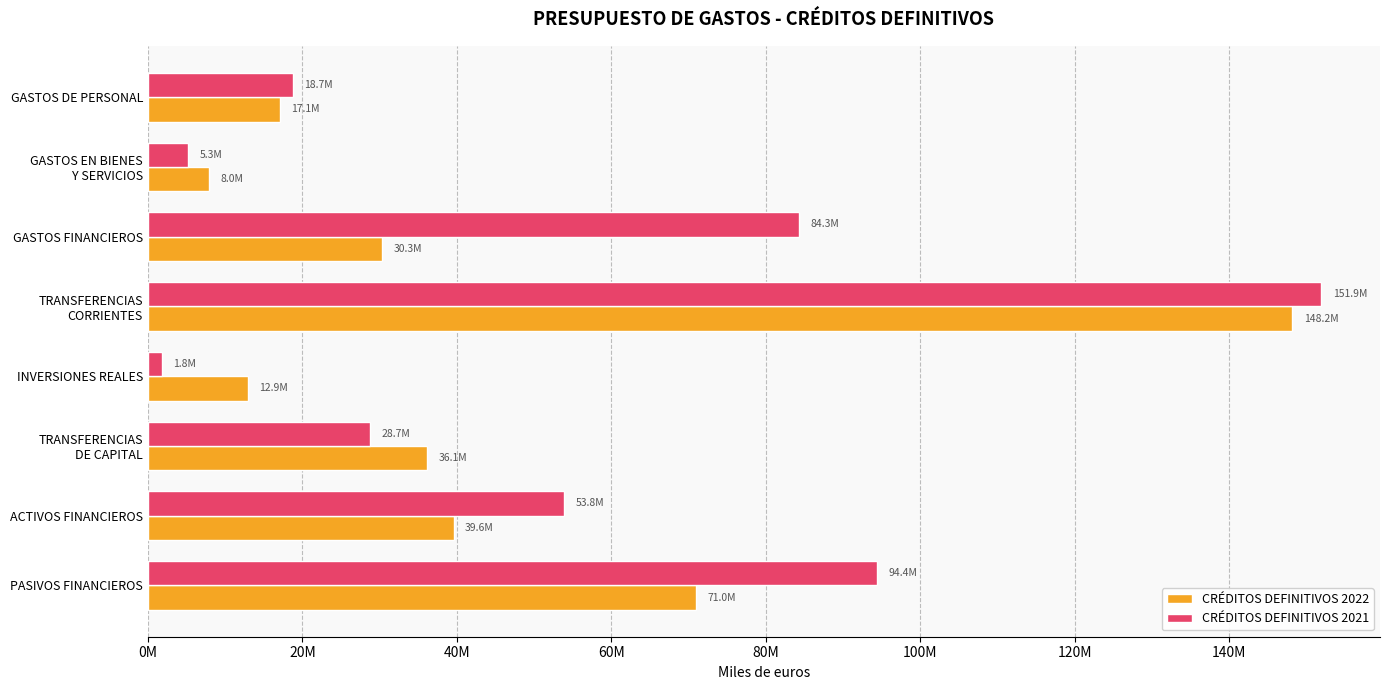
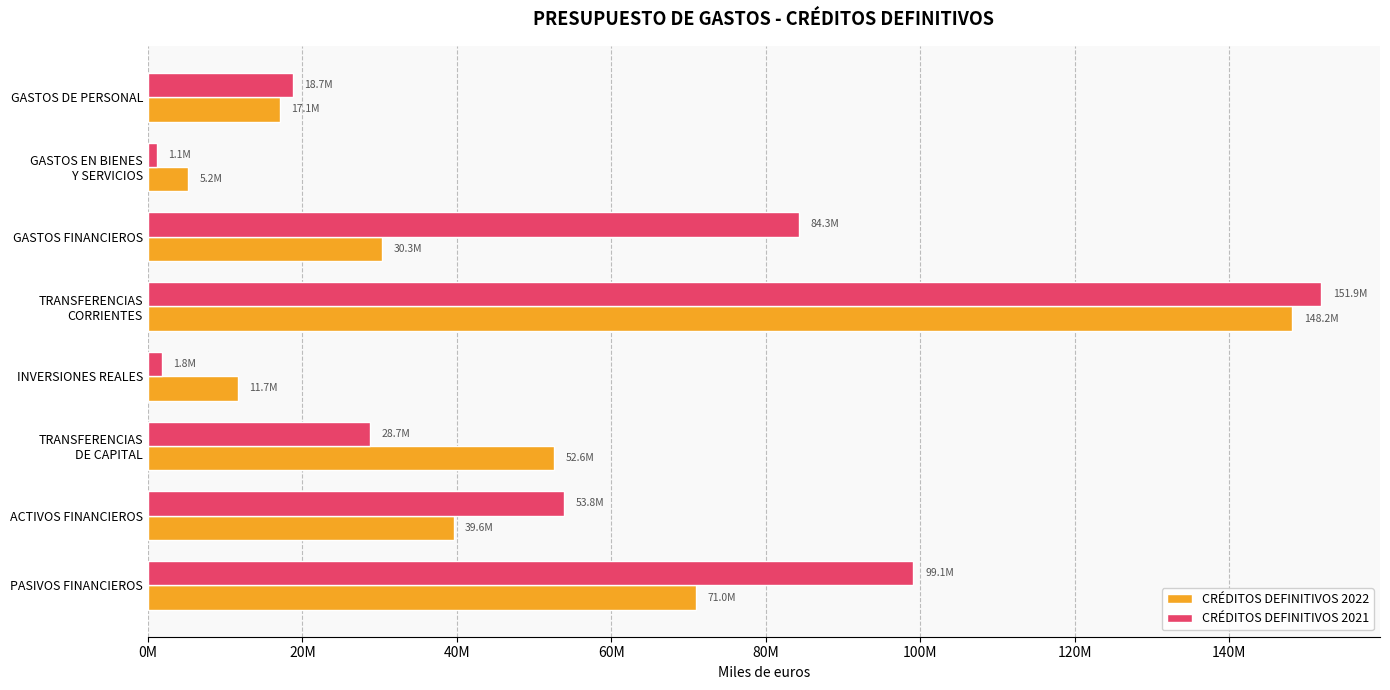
  {
    "CRÉDITOS DEFINITIVOS 2022": {
      "GASTOS DE PERSONAL": "17.1M",
-     "GASTOS EN BIENES Y SERVICIOS": "8.0M",
+     "GASTOS EN BIENES Y SERVICIOS": "5.2M",
      "GASTOS FINANCIEROS": "30.3M",
      "TRANSFERENCIAS CORRIENTES": "148.2M",
-     "INVERSIONES REALES": "12.9M",
-     "TRANSFERENCIAS DE CAPITAL": "36.1M",
+     "INVERSIONES REALES": "11.7M",
+     "TRANSFERENCIAS DE CAPITAL": "52.6M",
      "ACTIVOS FINANCIEROS": "39.6M",
      "PASIVOS FINANCIEROS": "71.0M"
    },
    "CRÉDITOS DEFINITIVOS 2021": {
      "GASTOS DE PERSONAL": "18.7M",
-     "GASTOS EN BIENES Y SERVICIOS": "5.3M",
+     "GASTOS EN BIENES Y SERVICIOS": "1.1M",
      "GASTOS FINANCIEROS": "84.3M",
      "TRANSFERENCIAS CORRIENTES": "151.9M",
      "INVERSIONES REALES": "1.8M",
      "TRANSFERENCIAS DE CAPITAL": "28.7M",
      "ACTIVOS FINANCIEROS": "53.8M",
-     "PASIVOS FINANCIEROS": "94.4M"
+     "PASIVOS FINANCIEROS": "99.1M"
    }
  }
